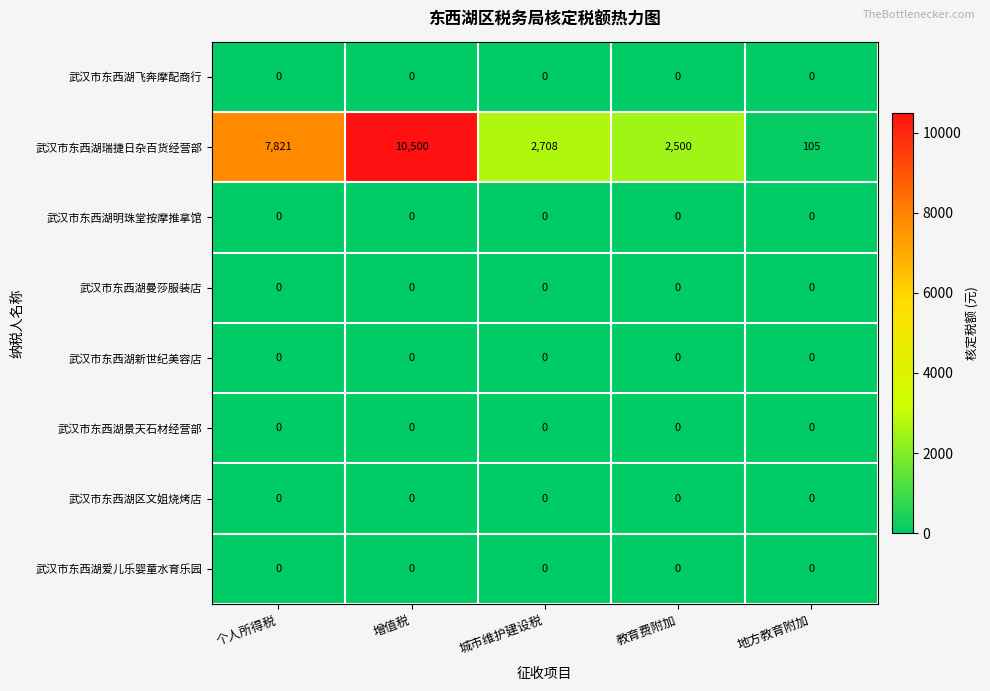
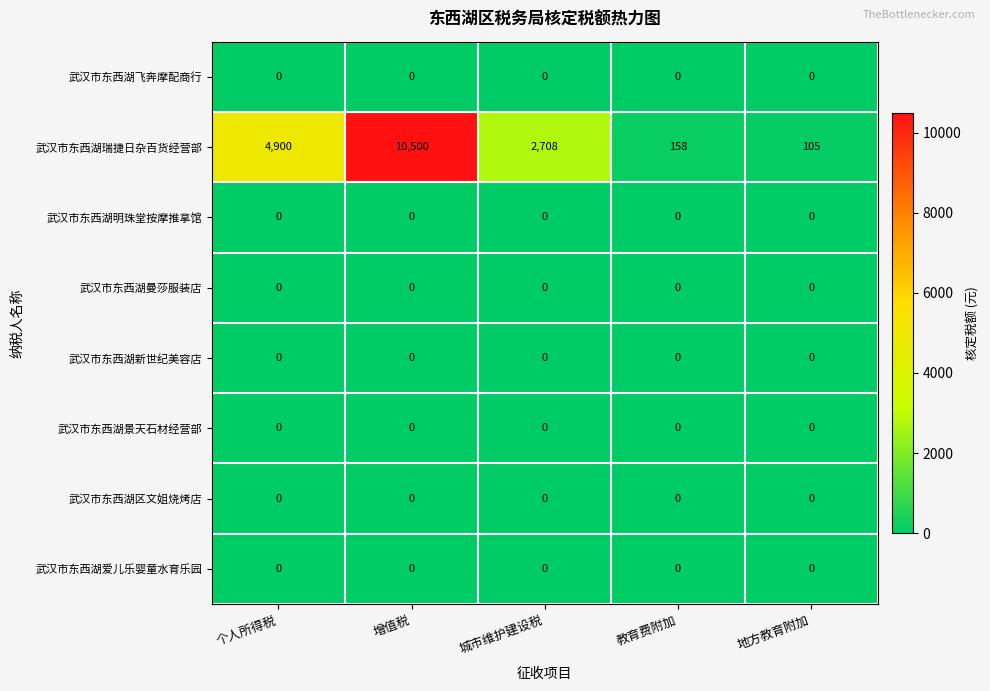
  {
    "武汉市东西湖飞奔摩配商行": {
      "个人所得税": "0",
      "增值税": "0",
      "城市维护建设税": "0",
      "教育费附加": "0",
      "地方教育附加": "0"
    },
    "武汉市东西湖瑞捷日杂百货经营部": {
-     "个人所得税": "7,821",
+     "个人所得税": "4,900",
      "增值税": "10,500",
      "城市维护建设税": "2,708",
-     "教育费附加": "2,500",
+     "教育费附加": "158",
      "地方教育附加": "105"
    },
    "武汉市东西湖明珠堂按摩推拿馆": {
      "个人所得税": "0",
      "增值税": "0",
      "城市维护建设税": "0",
      "教育费附加": "0",
      "地方教育附加": "0"
    },
    "武汉市东西湖曼莎服装店": {
      "个人所得税": "0",
      "增值税": "0",
      "城市维护建设税": "0",
      "教育费附加": "0",
      "地方教育附加": "0"
    },
    "武汉市东西湖新世纪美容店": {
      "个人所得税": "0",
      "增值税": "0",
      "城市维护建设税": "0",
      "教育费附加": "0",
      "地方教育附加": "0"
    },
    "武汉市东西湖景天石材经营部": {
      "个人所得税": "0",
      "增值税": "0",
      "城市维护建设税": "0",
      "教育费附加": "0",
      "地方教育附加": "0"
    },
    "武汉市东西湖区文姐烧烤店": {
      "个人所得税": "0",
      "增值税": "0",
      "城市维护建设税": "0",
      "教育费附加": "0",
      "地方教育附加": "0"
    },
    "武汉市东西湖爱儿乐婴童水育乐园": {
      "个人所得税": "0",
      "增值税": "0",
      "城市维护建设税": "0",
      "教育费附加": "0",
      "地方教育附加": "0"
    }
  }
